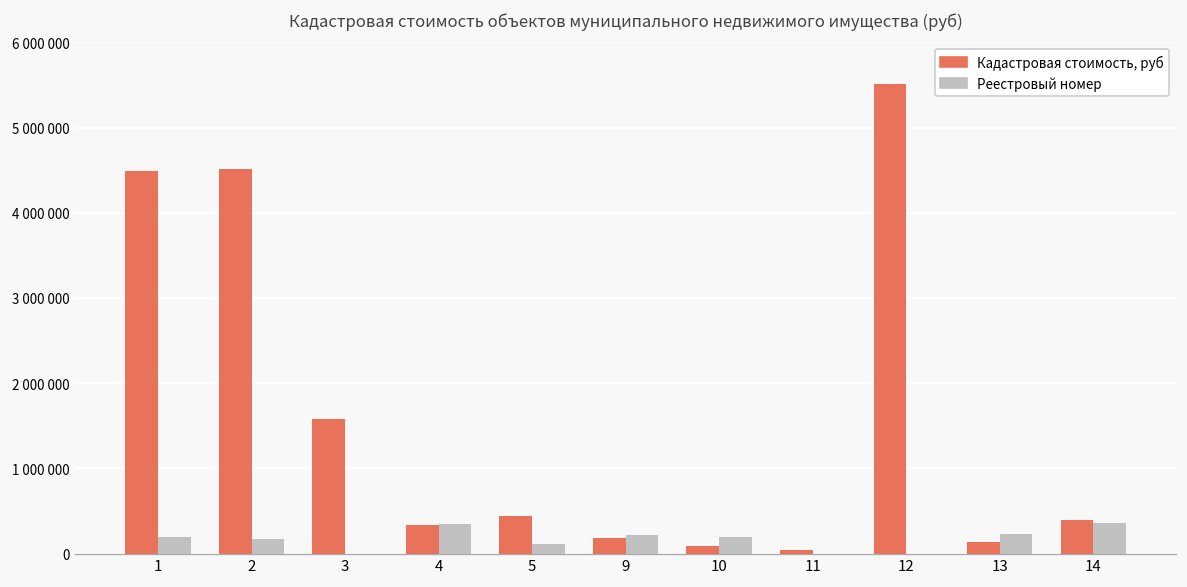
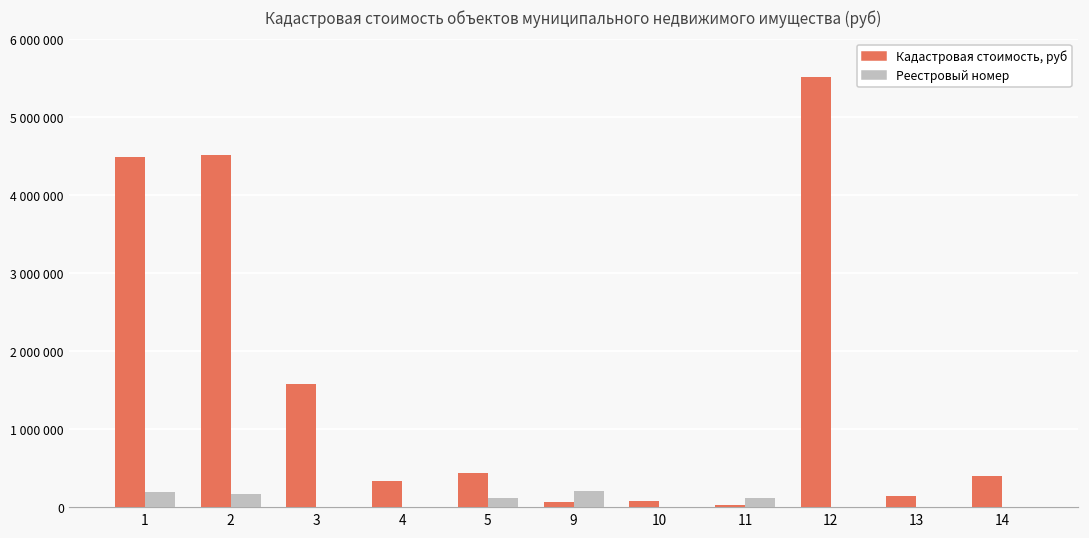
  {
    "Кадастровая стоимость, руб": {
      "1": 4500000,
      "2": 4500000,
      "3": 1600000,
      "4": 300000,
      "5": 400000,
-     "9": 200000,
+     "9": 100000,
      "10": 100000,
      "11": 0,
      "12": 5500000,
      "13": 100000,
      "14": 400000
    },
    "Реестровый номер": {
      "1": 200000,
      "2": 200000,
-     "4": 300000,
+     "4": 0,
      "5": 100000,
      "9": 200000,
-     "10": 200000,
-     "11": 0,
-     "13": 200000,
-     "14": 400000
+     "10": 0,
+     "11": 100000,
+     "13": 0,
+     "14": 0
    }
  }
